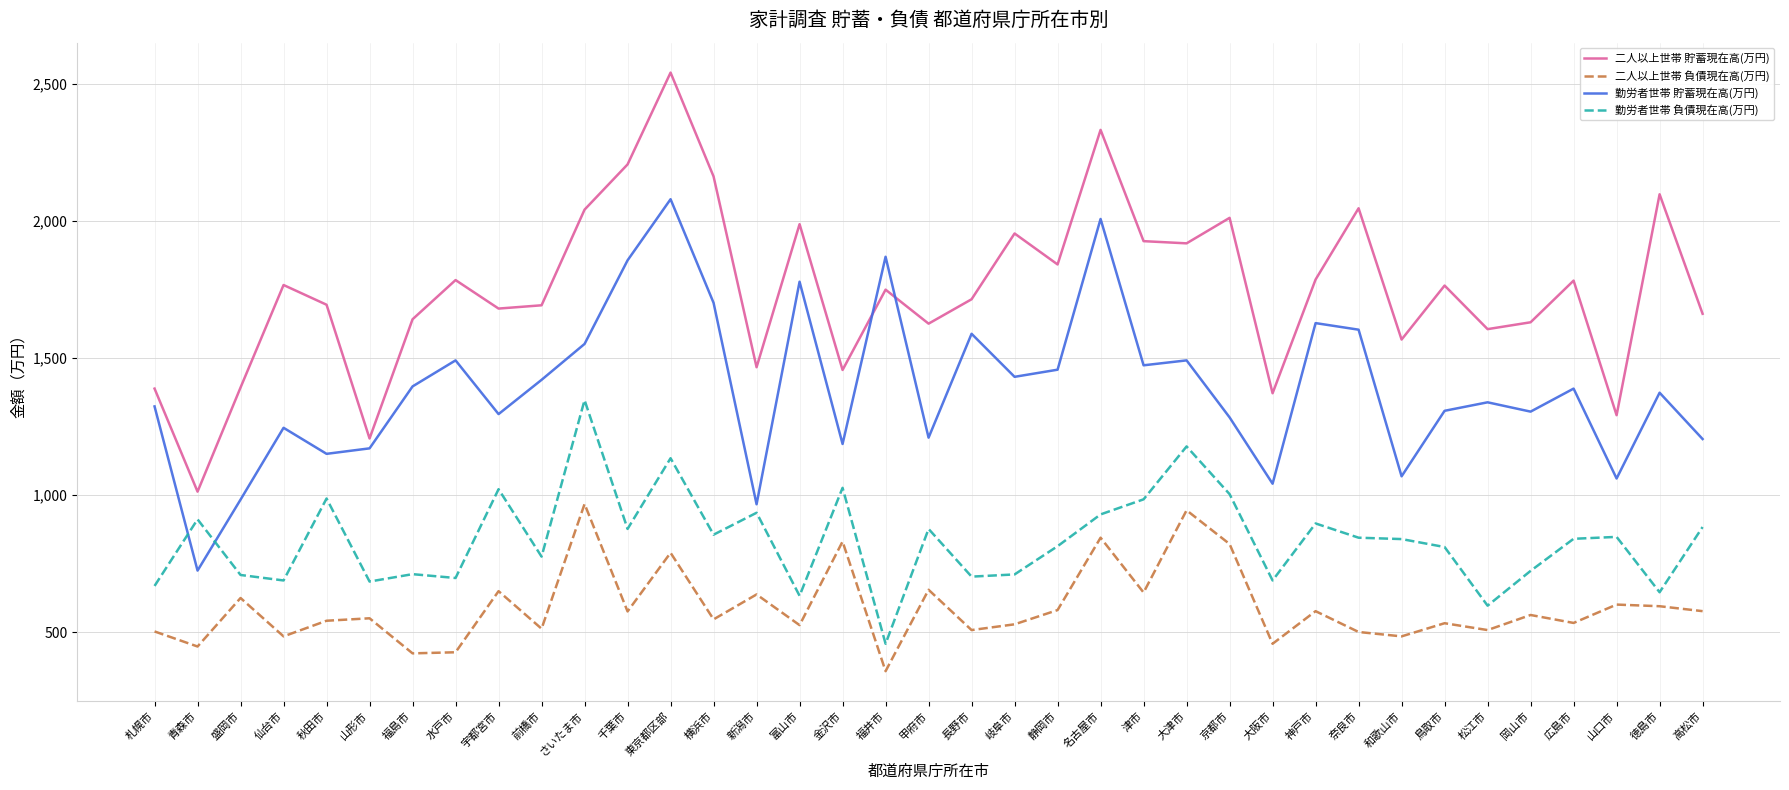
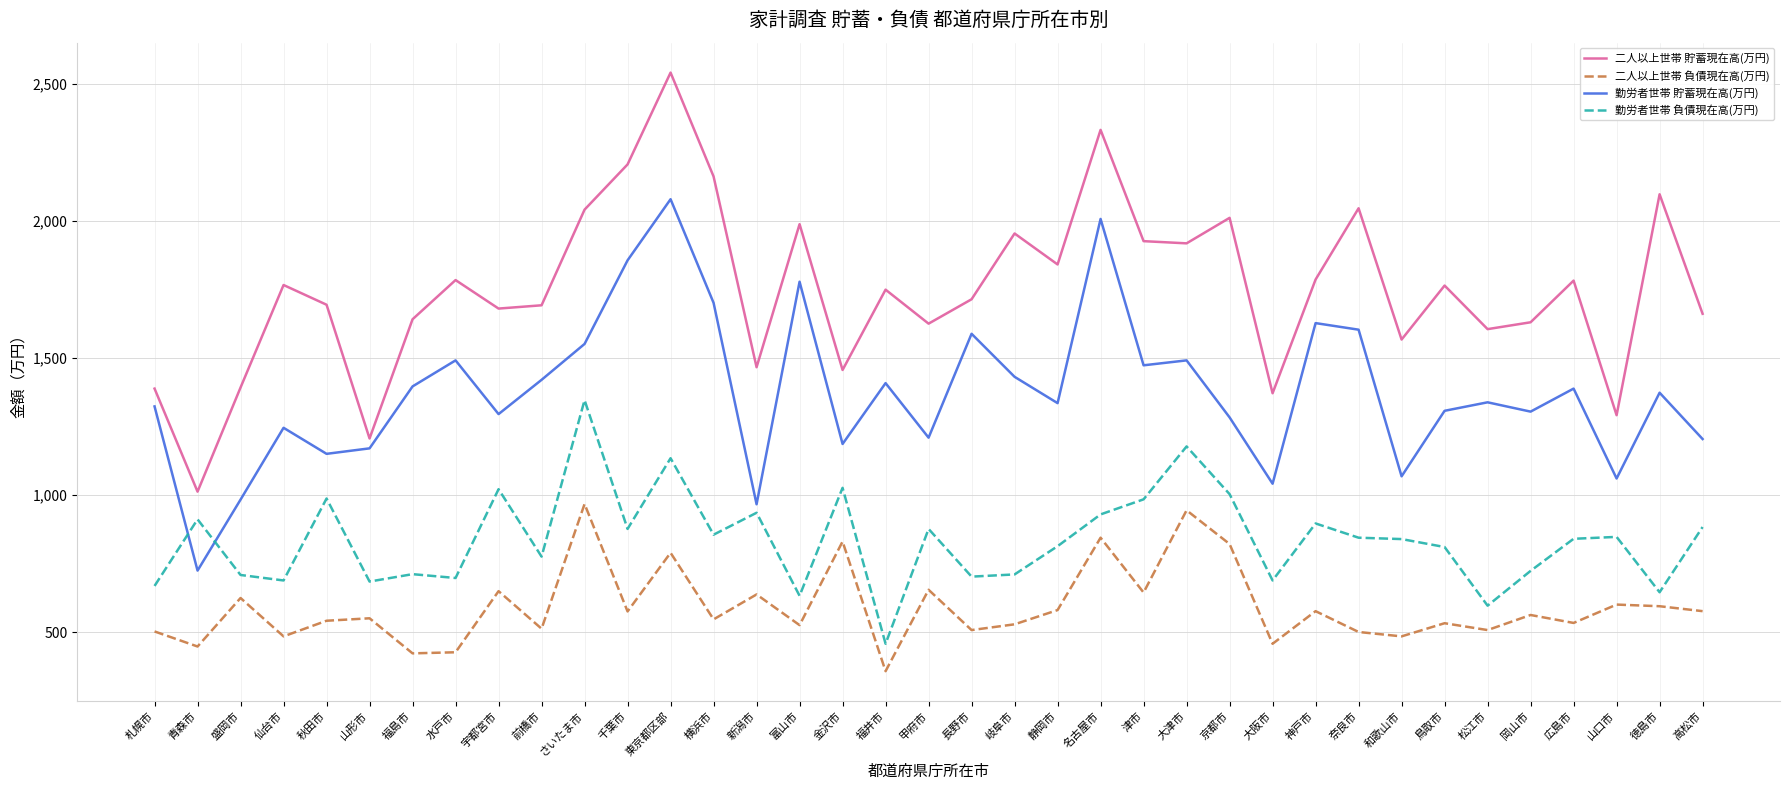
  {
    "二人以上世帯 貯蓄現在高(万円)": {
      "札幌市": "1,390",
      "青森市": "1,010",
      "盛岡市": "1,390",
      "仙台市": "1,770",
      "秋田市": "1,700",
      "山形市": "1,210",
      "福島市": "1,640",
      "水戸市": "1,790",
      "宇都宮市": "1,680",
      "前橋市": "1,690",
      "さいたま市": "2,040",
      "千葉市": "2,210",
      "東京都区部": "2,540",
      "横浜市": "2,160",
      "新潟市": "1,470",
      "富山市": "1,990",
      "金沢市": "1,460",
      "福井市": "1,750",
      "甲府市": "1,630",
      "長野市": "1,720",
      "岐阜市": "1,960",
      "静岡市": "1,840",
      "名古屋市": "2,330",
      "津市": "1,930",
      "大津市": "1,920",
      "京都市": "2,010",
      "大阪市": "1,370",
      "神戸市": "1,790",
      "奈良市": "2,050",
      "和歌山市": "1,570",
      "鳥取市": "1,770",
      "松江市": "1,610",
      "岡山市": "1,630",
      "広島市": "1,780",
      "山口市": "1,290",
      "徳島市": "2,100",
      "高松市": "1,660"
    },
    "二人以上世帯 負債現在高(万円)": {
      "札幌市": "500",
      "青森市": "450",
      "盛岡市": "630",
      "仙台市": "490",
      "秋田市": "540",
      "山形市": "550",
      "福島市": "420",
      "水戸市": "430",
      "宇都宮市": "650",
      "前橋市": "510",
      "さいたま市": "970",
      "千葉市": "580",
      "東京都区部": "790",
      "横浜市": "550",
      "新潟市": "640",
      "富山市": "530",
      "金沢市": "830",
      "福井市": "360",
      "甲府市": "660",
      "長野市": "510",
      "岐阜市": "530",
      "静岡市": "580",
      "名古屋市": "850",
      "津市": "650",
      "大津市": "950",
      "京都市": "820",
      "大阪市": "460",
      "神戸市": "580",
      "奈良市": "500",
      "和歌山市": "490",
      "鳥取市": "530",
      "松江市": "510",
      "岡山市": "560",
      "広島市": "530",
      "山口市": "600",
      "徳島市": "600",
      "高松市": "580"
    },
    "勤労者世帯 貯蓄現在高(万円)": {
      "札幌市": "1,320",
      "青森市": "730",
      "盛岡市": "980",
      "仙台市": "1,250",
      "秋田市": "1,150",
      "山形市": "1,170",
      "福島市": "1,400",
      "水戸市": "1,490",
      "宇都宮市": "1,300",
      "前橋市": "1,420",
      "さいたま市": "1,550",
      "千葉市": "1,860",
      "東京都区部": "2,080",
      "横浜市": "1,700",
      "新潟市": "970",
      "富山市": "1,780",
      "金沢市": "1,190",
-     "福井市": "1,870",
+     "福井市": "1,410",
      "甲府市": "1,210",
      "長野市": "1,590",
      "岐阜市": "1,430",
-     "静岡市": "1,460",
+     "静岡市": "1,340",
      "名古屋市": "2,010",
      "津市": "1,470",
      "大津市": "1,490",
      "京都市": "1,280",
      "大阪市": "1,040",
      "神戸市": "1,630",
      "奈良市": "1,600",
      "和歌山市": "1,070",
      "鳥取市": "1,310",
      "松江市": "1,340",
      "岡山市": "1,310",
      "広島市": "1,390",
      "山口市": "1,060",
      "徳島市": "1,370",
      "高松市": "1,210"
    },
    "勤労者世帯 負債現在高(万円)": {
      "札幌市": "670",
      "青森市": "910",
      "盛岡市": "710",
      "仙台市": "690",
      "秋田市": "990",
      "山形市": "690",
      "福島市": "710",
      "水戸市": "700",
      "宇都宮市": "1,020",
      "前橋市": "780",
      "さいたま市": "1,350",
      "千葉市": "880",
      "東京都区部": "1,140",
      "横浜市": "860",
      "新潟市": "940",
      "富山市": "630",
      "金沢市": "1,030",
      "福井市": "460",
      "甲府市": "880",
      "長野市": "700",
      "岐阜市": "710",
      "静岡市": "810",
      "名古屋市": "930",
      "津市": "990",
      "大津市": "1,180",
      "京都市": "1,000",
      "大阪市": "690",
      "神戸市": "900",
      "奈良市": "850",
      "和歌山市": "840",
      "鳥取市": "810",
      "松江市": "600",
      "岡山市": "720",
      "広島市": "840",
      "山口市": "850",
      "徳島市": "650",
      "高松市": "880"
    }
  }
